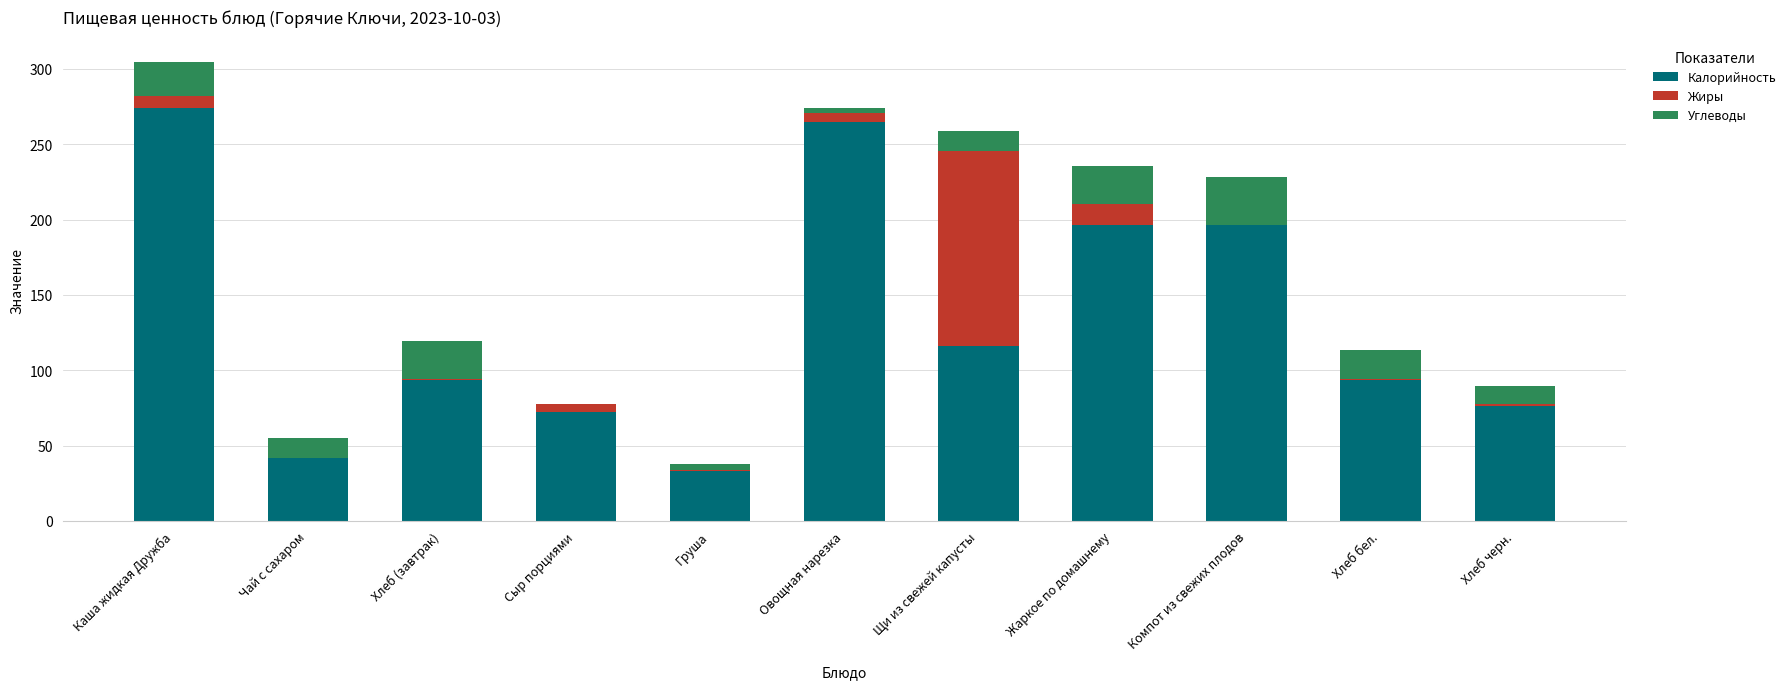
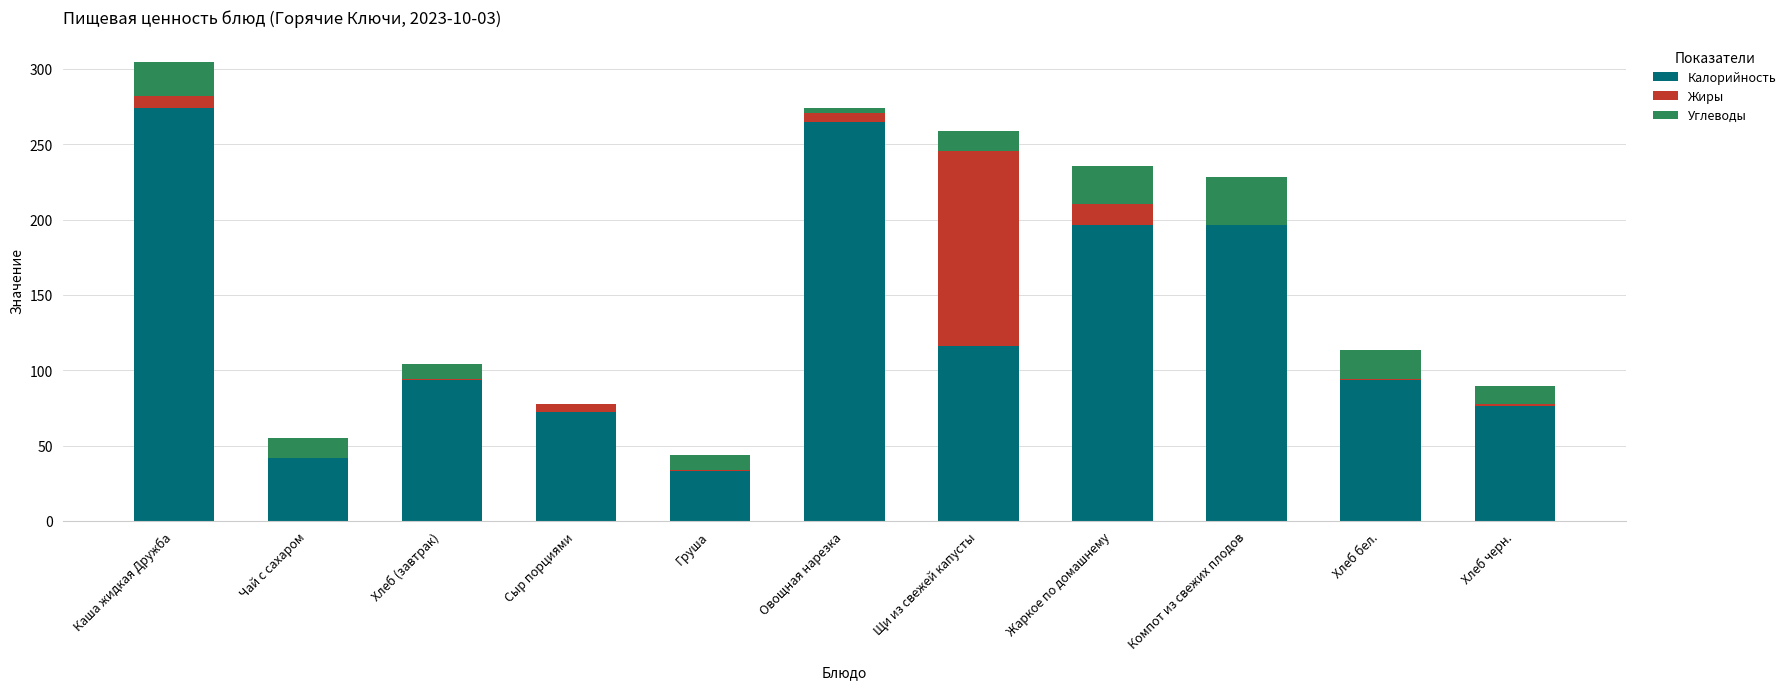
  {
    "Калорийность": {
      "Каша жидкая Дружба": 274,
      "Чай с сахаром": 42,
      "Хлеб (завтрак)": 94,
      "Сыр порциями": 72,
      "Груша": 33,
      "Овощная нарезка": 265,
      "Щи из свежей капусты": 116,
      "Жаркое по домашнему": 197,
      "Компот из свежих плодов": 196,
      "Хлеб бел.": 94,
      "Хлеб черн.": 76
    },
    "Жиры": {
      "Каша жидкая Дружба": 8,
      "Чай с сахаром": 0,
      "Сыр порциями": 5,
      "Овощная нарезка": 6,
      "Щи из свежей капусты": 130,
      "Жаркое по домашнему": 14
    },
    "Углеводы": {
      "Каша жидкая Дружба": 22,
      "Чай с сахаром": 14,
-     "Хлеб (завтрак)": 25,
+     "Хлеб (завтрак)": 10,
      "Сыр порциями": 0,
-     "Груша": 4,
+     "Груша": 10,
      "Овощная нарезка": 4,
      "Щи из свежей капусты": 13,
      "Жаркое по домашнему": 25,
      "Компот из свежих плодов": 32,
      "Хлеб бел.": 19,
      "Хлеб черн.": 12
    }
  }
